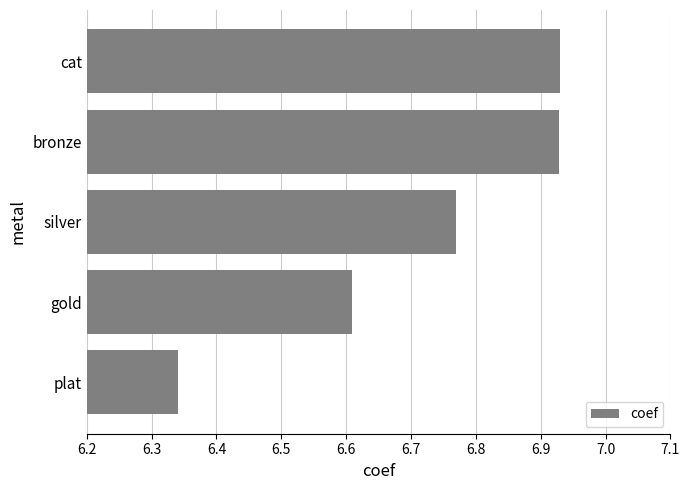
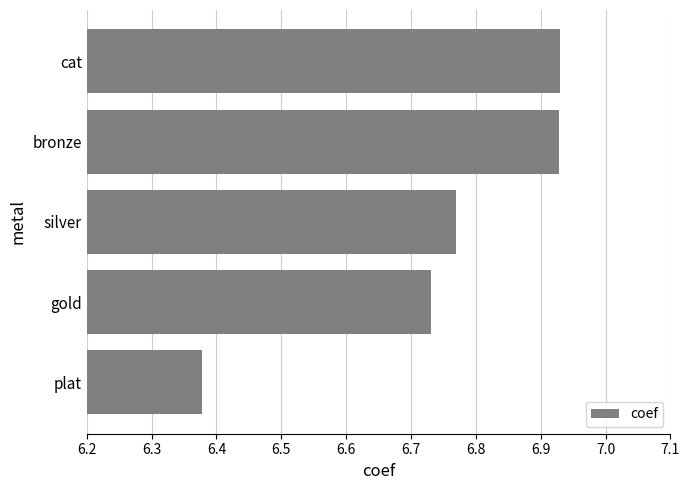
  {
    "cat": 6.93,
    "bronze": 6.93,
    "silver": 6.77,
-   "gold": 6.61,
-   "plat": 6.34
+   "gold": 6.73,
+   "plat": 6.38
  }
